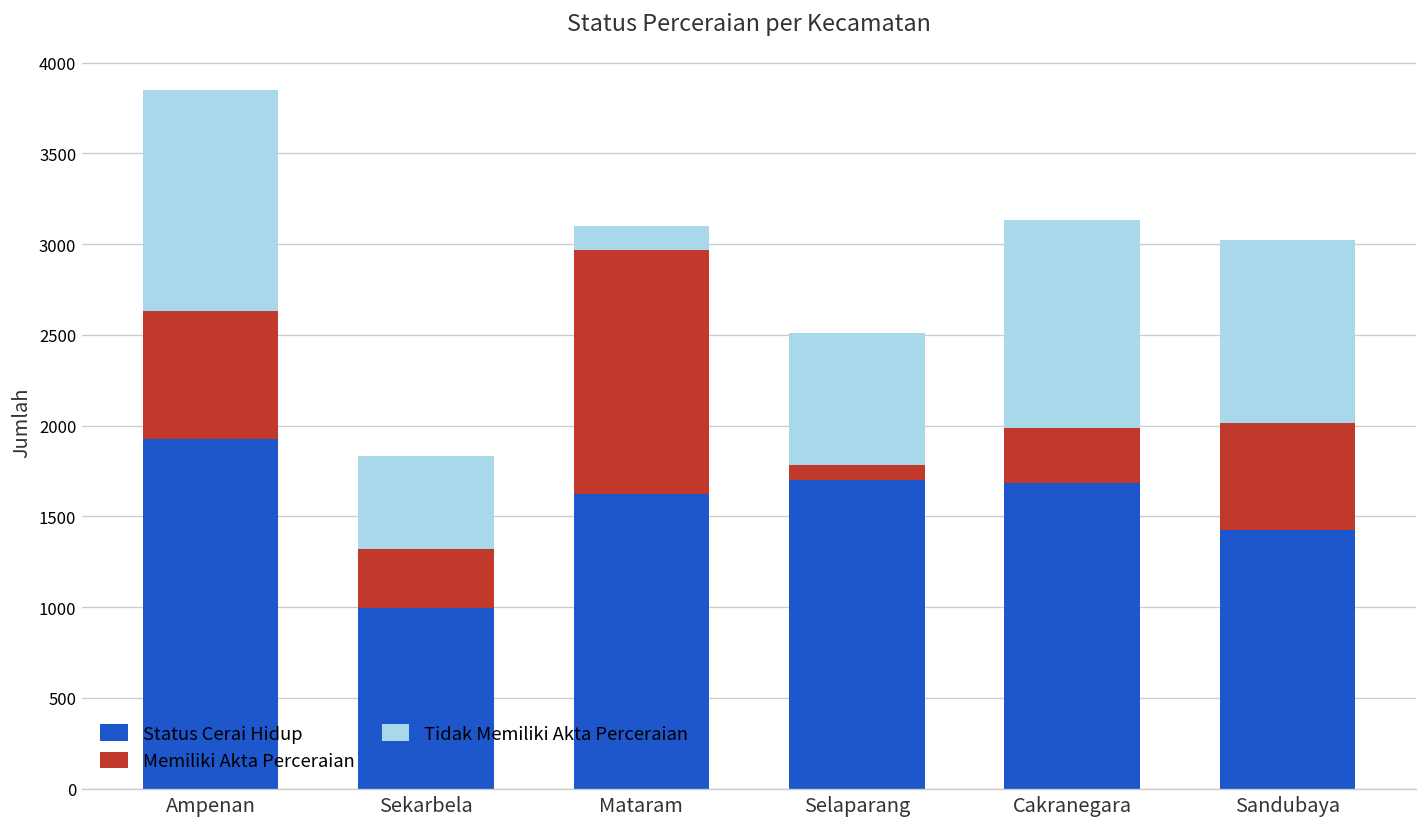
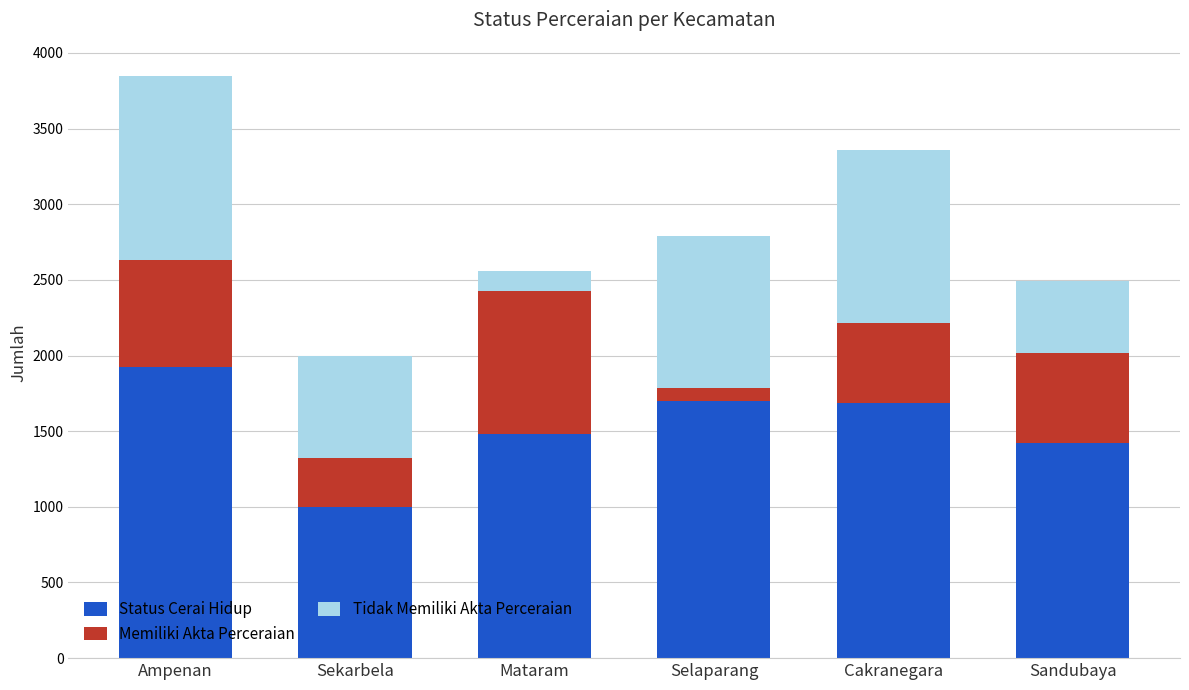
  {
    "Status Cerai Hidup": {
      "Ampenan": 1920,
      "Sekarbela": 1000,
-     "Mataram": 1630,
+     "Mataram": 1480,
      "Selaparang": 1700,
      "Cakranegara": 1690,
      "Sandubaya": 1420
    },
    "Memiliki Akta Perceraian": {
      "Ampenan": 710,
      "Sekarbela": 330,
-     "Mataram": 1340,
+     "Mataram": 940,
      "Selaparang": 80,
-     "Cakranegara": 300,
+     "Cakranegara": 530,
      "Sandubaya": 590
    },
    "Tidak Memiliki Akta Perceraian": {
      "Ampenan": 1220,
-     "Sekarbela": 510,
+     "Sekarbela": 670,
      "Mataram": 130,
-     "Selaparang": 730,
+     "Selaparang": 1010,
      "Cakranegara": 1140,
-     "Sandubaya": 1010
+     "Sandubaya": 480
    }
  }
